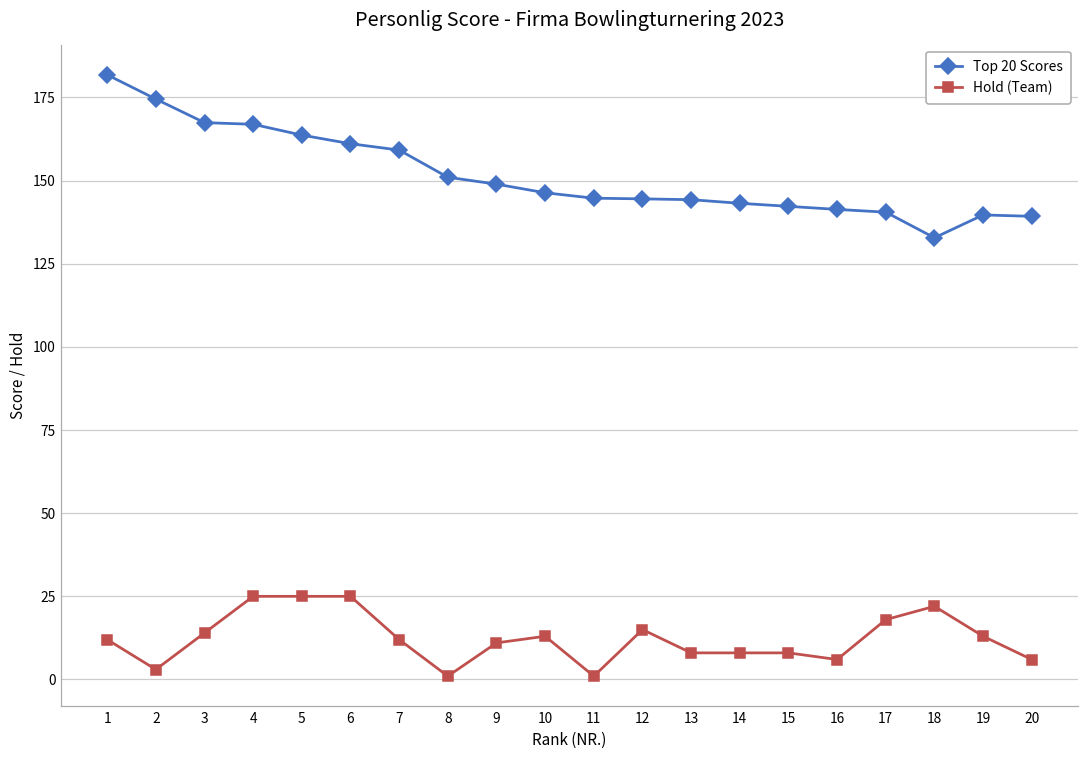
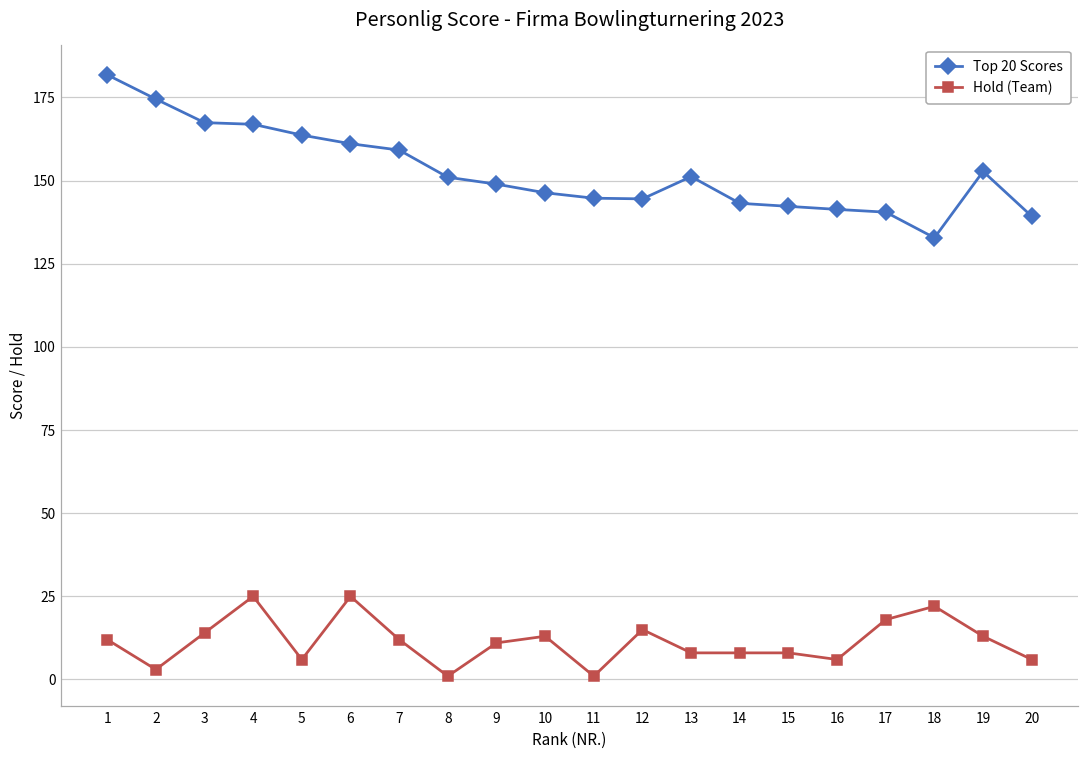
  {
    "Top 20 Scores": {
      "1": 182,
      "2": 175,
      "3": 167,
      "4": 167,
      "5": 164,
      "6": 161,
      "7": 159,
      "8": 151,
      "9": 149,
      "10": 146,
      "11": 145,
      "12": 145,
-     "13": 144,
+     "13": 151,
      "14": 143,
      "15": 142,
      "16": 141,
      "17": 141,
      "18": 133,
-     "19": 140,
+     "19": 153,
      "20": 139
    },
    "Hold (Team)": {
      "1": 12,
      "2": 3,
      "3": 14,
      "4": 25,
-     "5": 25,
+     "5": 6,
      "6": 25,
      "7": 12,
      "8": 1,
      "9": 11,
      "10": 13,
      "11": 1,
      "12": 15,
      "13": 8,
      "14": 8,
      "15": 8,
      "16": 6,
      "17": 18,
      "18": 22,
      "19": 13,
      "20": 6
    }
  }
